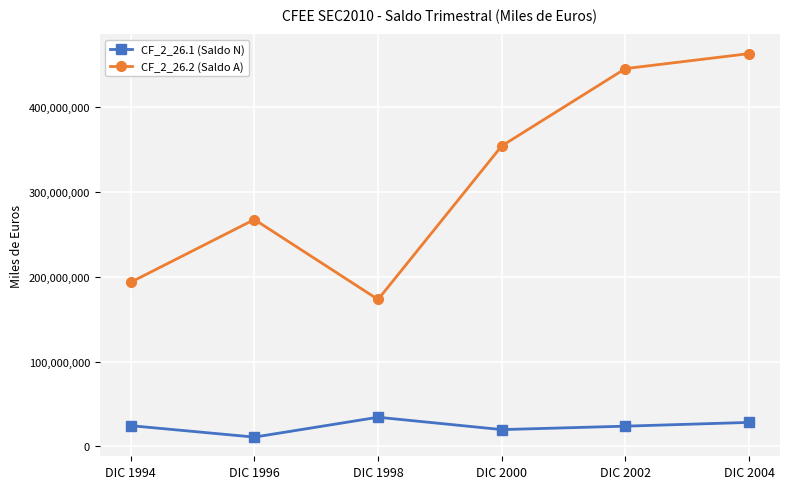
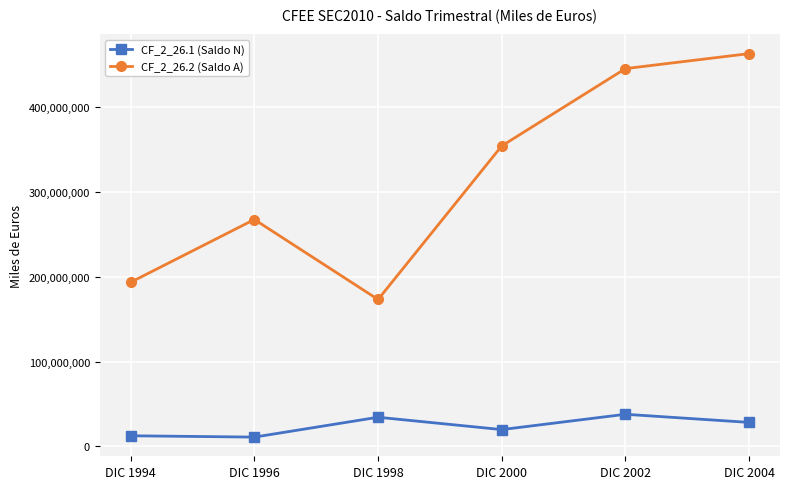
  {
    "CF_2_26.1 (Saldo N)": {
-     "DIC 1994": "20,000,000",
+     "DIC 1994": "10,000,000",
      "DIC 1996": "10,000,000",
      "DIC 1998": "30,000,000",
      "DIC 2000": "20,000,000",
-     "DIC 2002": "20,000,000",
+     "DIC 2002": "40,000,000",
      "DIC 2004": "30,000,000"
    },
    "CF_2_26.2 (Saldo A)": {
      "DIC 1994": "190,000,000",
      "DIC 1996": "270,000,000",
      "DIC 1998": "170,000,000",
      "DIC 2000": "350,000,000",
      "DIC 2002": "450,000,000",
      "DIC 2004": "460,000,000"
    }
  }
